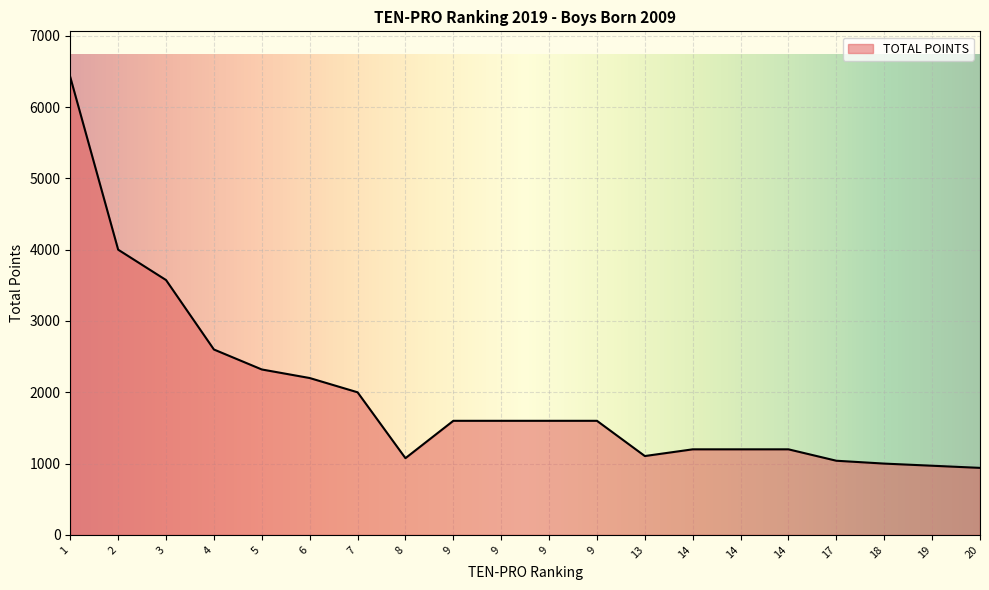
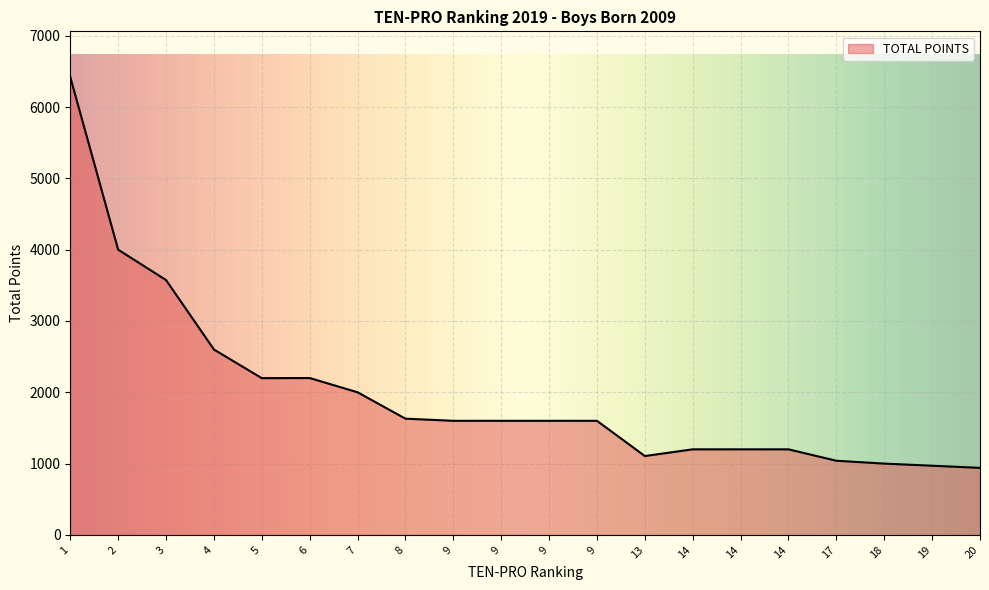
  {
    "1": 6400,
    "2": 4000,
    "3": 3600,
    "4": 2600,
-   "5": 2300,
+   "5": 2200,
    "6": 2200,
    "7": 2000,
-   "8": 1100,
+   "8": 1600,
    "13": 1100,
    "17": 1000,
    "18": 1000,
    "19": 1000,
    "20": 900
  }
